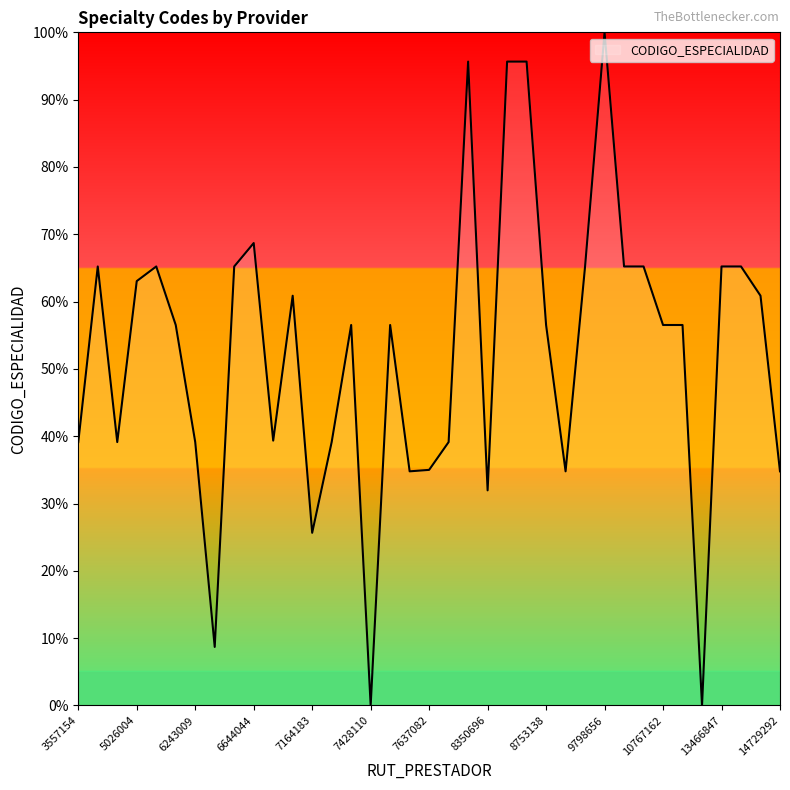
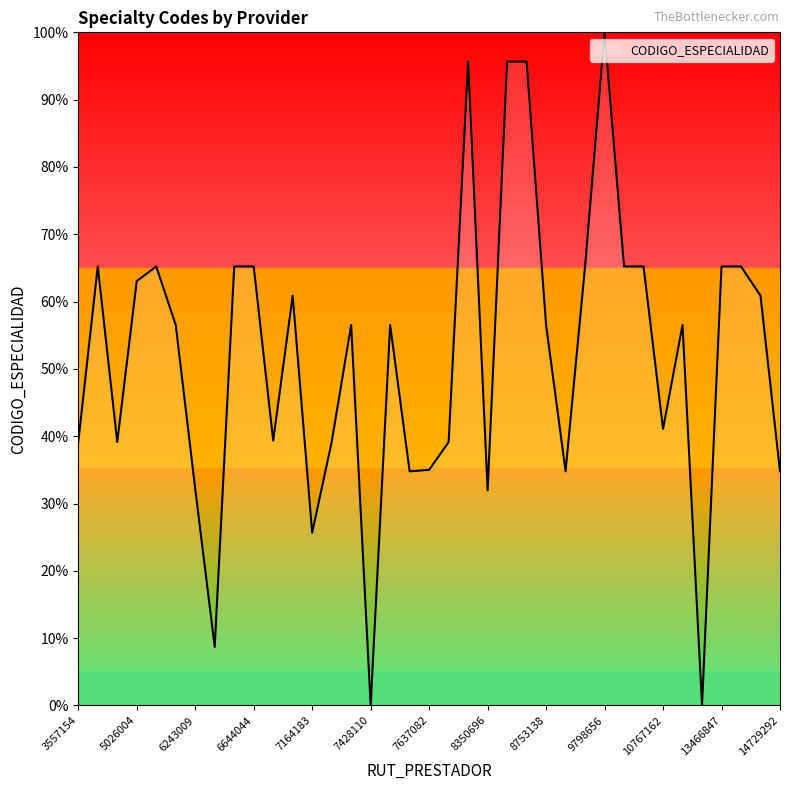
  {
    "3557154": "39%",
    "5026004": "63%",
-   "6243009": "39%",
-   "6644044": "69%",
+   "6243009": "32%",
+   "6644044": "65%",
    "7164183": "26%",
    "7637082": "35%",
    "8350696": "32%",
    "8753138": "57%",
    "9798656": "100%",
-   "10767162": "57%",
+   "10767162": "41%",
    "14729292": "35%"
  }
